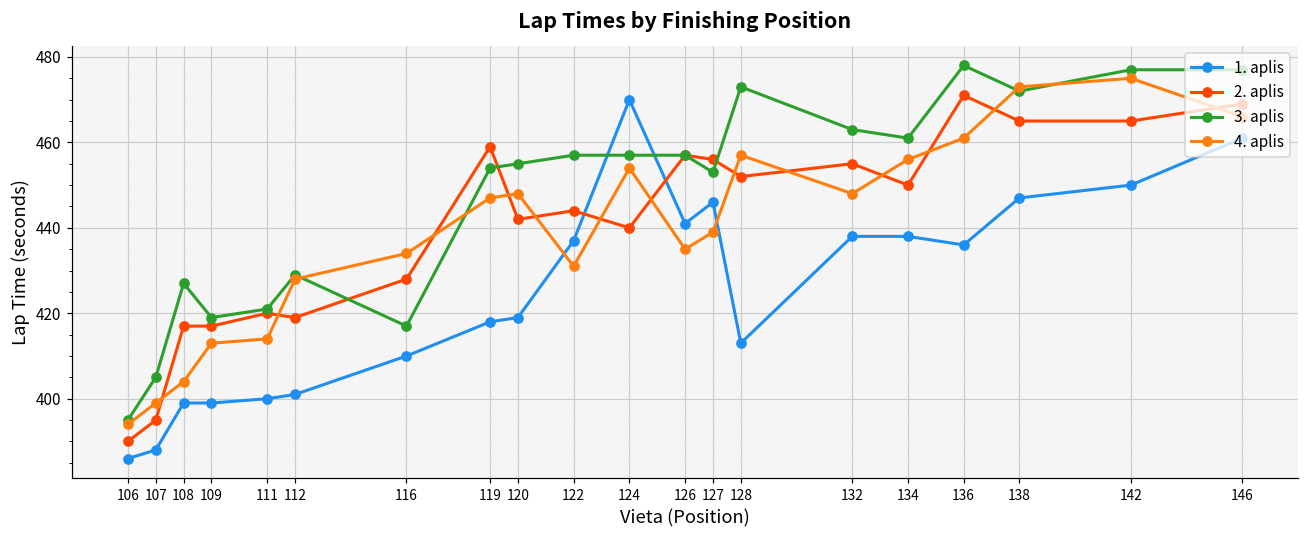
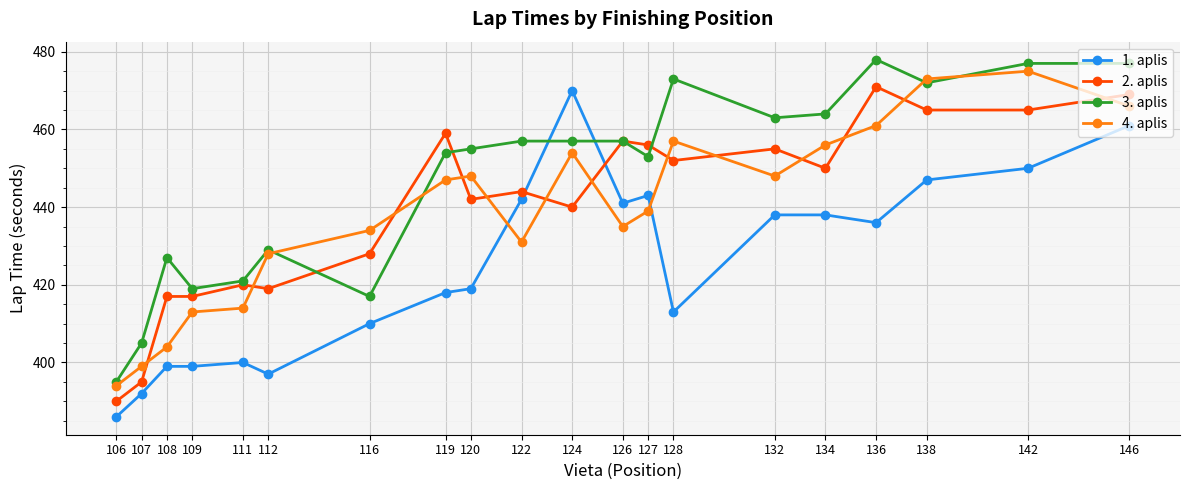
  {
    "1. aplis": {
      "106": 386,
-     "107": 388,
+     "107": 392,
      "108": 399,
      "109": 399,
      "111": 400,
-     "112": 401,
+     "112": 397,
      "116": 410,
      "119": 418,
      "120": 419,
-     "122": 437,
+     "122": 442,
      "124": 470,
      "126": 441,
-     "127": 446,
+     "127": 443,
      "128": 413,
      "132": 438,
      "134": 438,
      "136": 436,
      "138": 447,
      "142": 450
    },
    "3. aplis": {
      "106": 395,
      "107": 405,
      "108": 427,
      "109": 419,
      "111": 421,
      "112": 429,
      "116": 417,
      "119": 454,
      "120": 455,
      "122": 457,
      "124": 457,
      "127": 453,
      "128": 473,
      "132": 463,
-     "134": 461,
+     "134": 464,
      "136": 478,
      "138": 472,
      "142": 477
    }
  }
